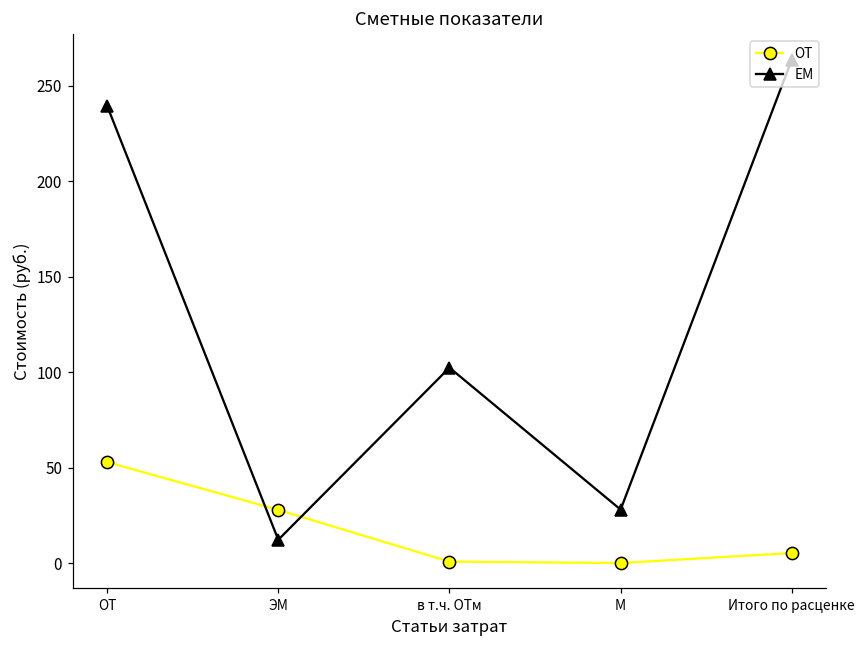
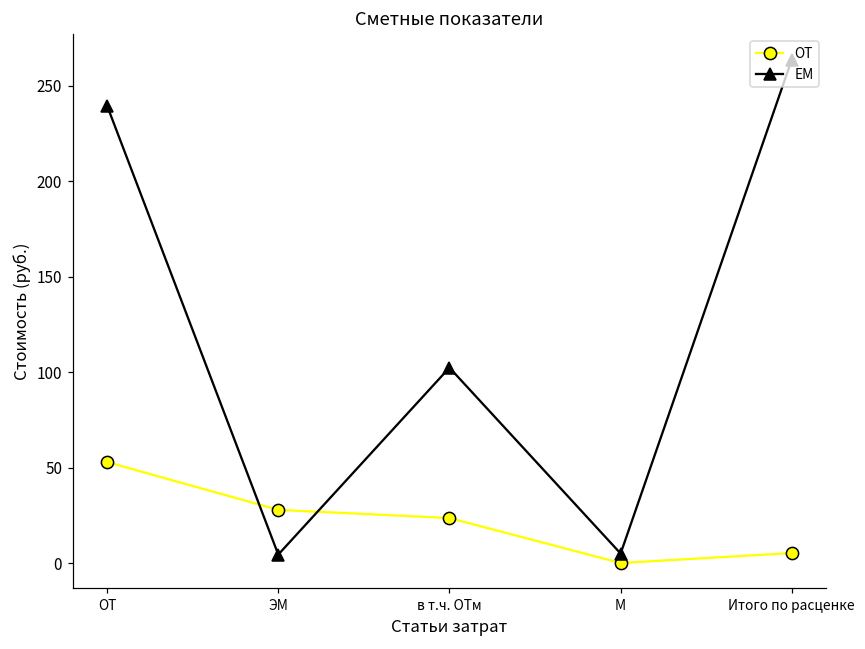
  {
    "OT": {
      "ОТ": 53,
      "ЭМ": 28,
-     "в т.ч. ОТм": 1,
+     "в т.ч. ОТм": 24,
      "М": 0,
      "Итого по расценке": 5
    },
    "EM": {
      "ОТ": 240,
-     "ЭМ": 12,
+     "ЭМ": 5,
      "в т.ч. ОТм": 102,
-     "М": 28
+     "М": 5
    }
  }
